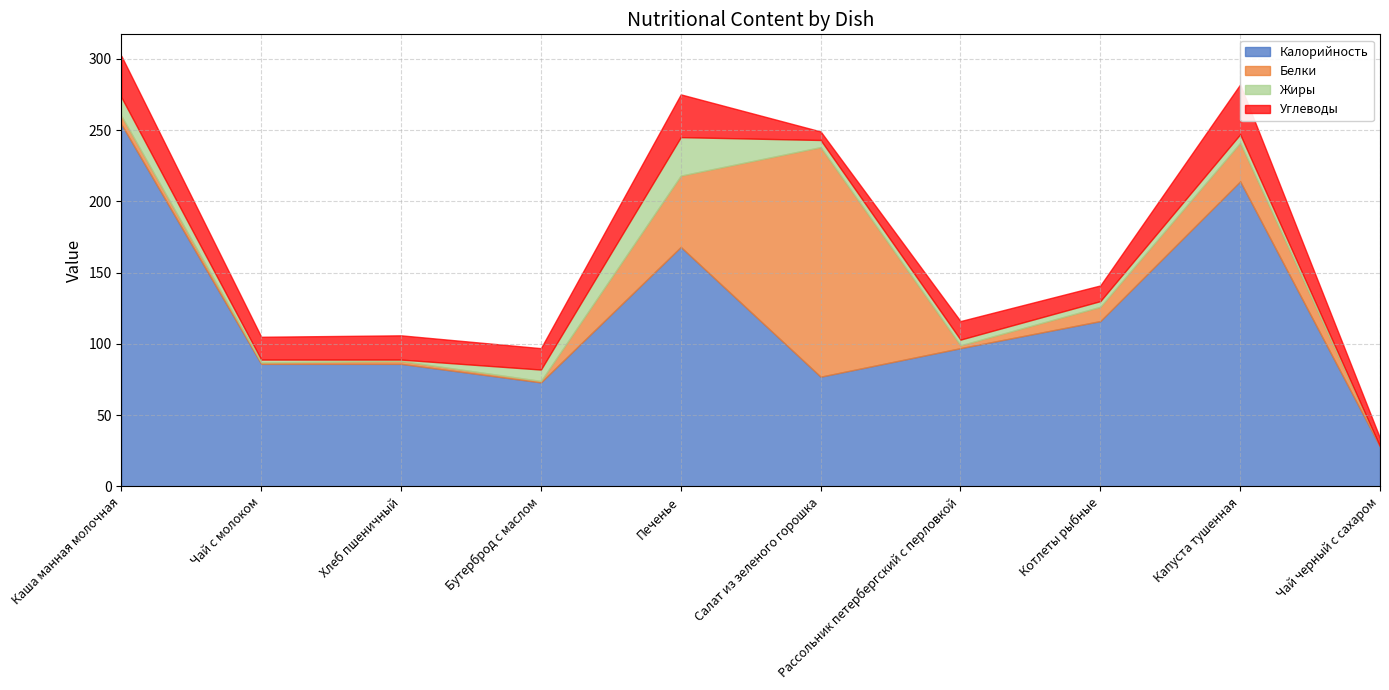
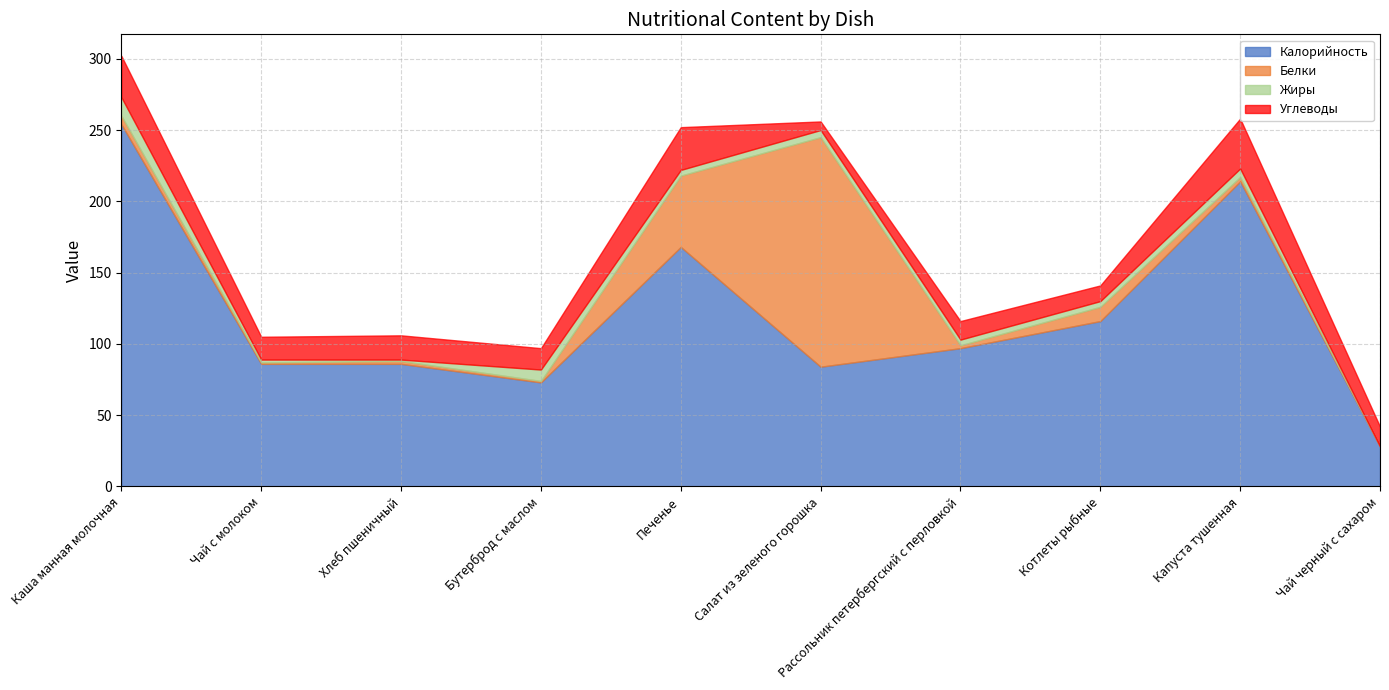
  {
    "Калорийность": {
      "Каша манная молочная": 254,
      "Хлеб пшеничный": 86,
      "Печенье": 168,
-     "Салат из зеленого горошка": 77,
+     "Салат из зеленого горошка": 84,
      "Рассольник петербергский с перловкой": 97,
      "Котлеты рыбные": 116,
      "Капуста тушенная": 214
    },
    "Белки": {
      "Каша манная молочная": 6,
      "Печенье": 50,
      "Салат из зеленого горошка": 161,
      "Рассольник петербергский с перловкой": 2,
      "Котлеты рыбные": 10,
-     "Капуста тушенная": 27
+     "Капуста тушенная": 3
    },
    "Жиры": {
      "Каша манная молочная": 13,
      "Чай с молоком": 2,
      "Бутерброд с маслом": 8,
-     "Печенье": 27,
+     "Печенье": 4,
      "Салат из зеленого горошка": 5,
      "Рассольник петербергский с перловкой": 4,
      "Котлеты рыбные": 4,
      "Капуста тушенная": 6
    },
    "Углеводы": {
      "Каша манная молочная": 29,
      "Чай с молоком": 16,
      "Хлеб пшеничный": 17,
      "Бутерброд с маслом": 15,
      "Печенье": 30,
      "Салат из зеленого горошка": 6,
      "Рассольник петербергский с перловкой": 13,
      "Котлеты рыбные": 11,
-     "Чай черный с сахаром": 6
+     "Чай черный с сахаром": 14
    }
  }
